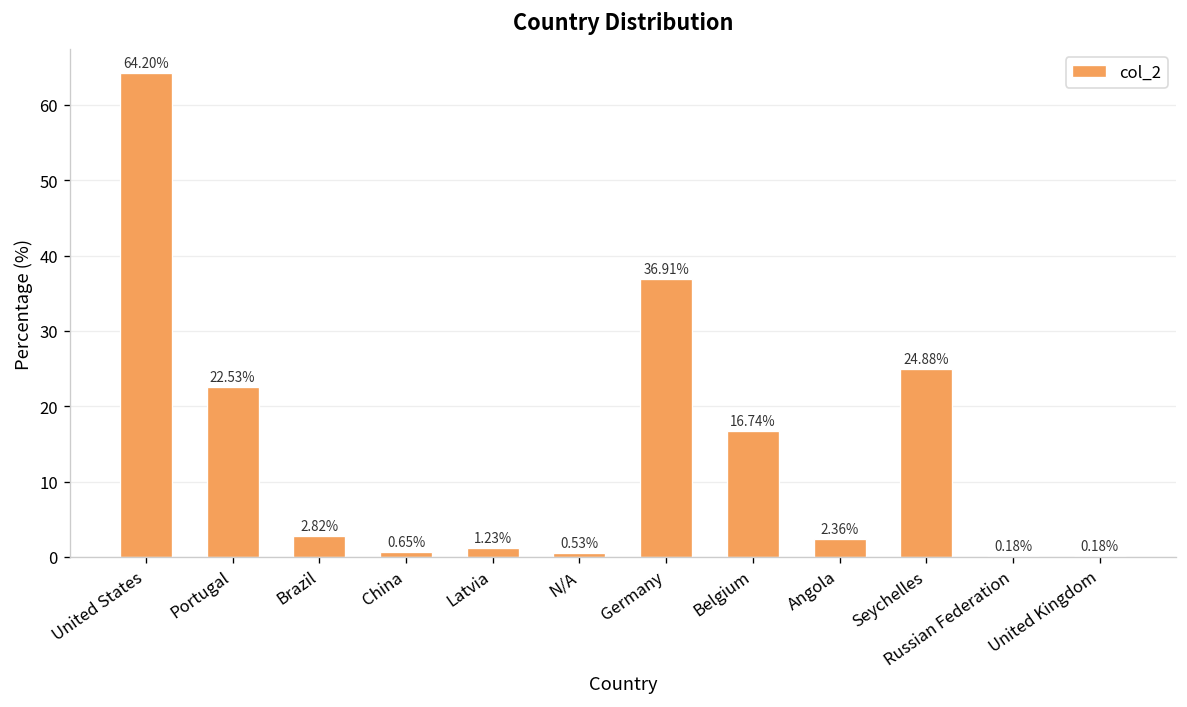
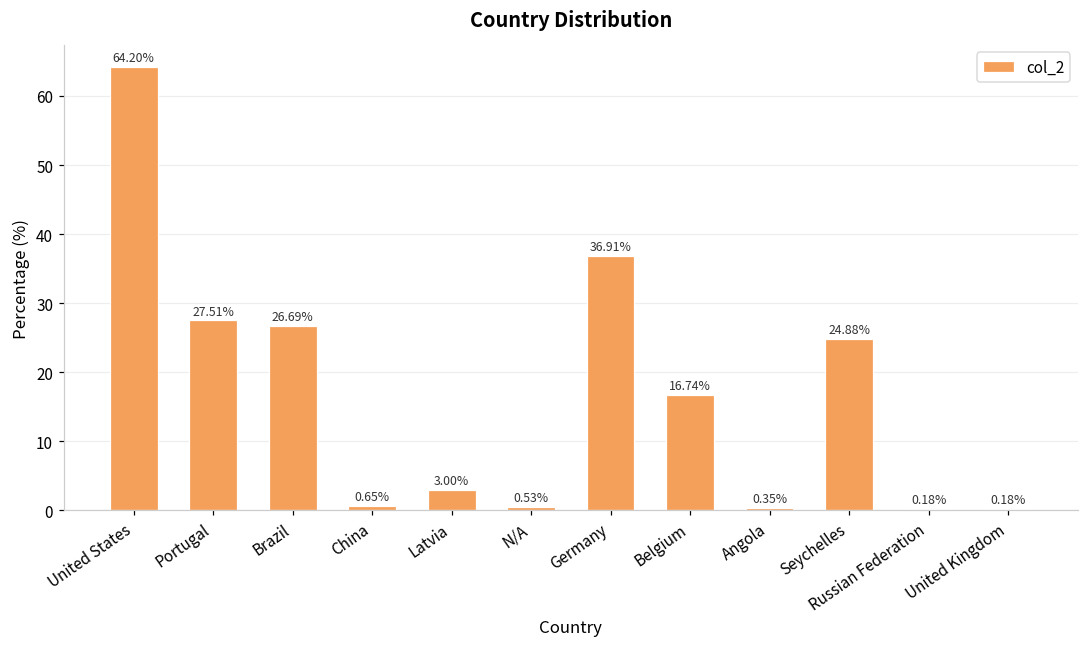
  {
    "United States": "64.20%",
-   "Portugal": "22.53%",
-   "Brazil": "2.82%",
+   "Portugal": "27.51%",
+   "Brazil": "26.69%",
    "China": "0.65%",
-   "Latvia": "1.23%",
+   "Latvia": "3.00%",
    "N/A": "0.53%",
    "Germany": "36.91%",
    "Belgium": "16.74%",
-   "Angola": "2.36%",
+   "Angola": "0.35%",
    "Seychelles": "24.88%",
    "Russian Federation": "0.18%",
    "United Kingdom": "0.18%"
  }
